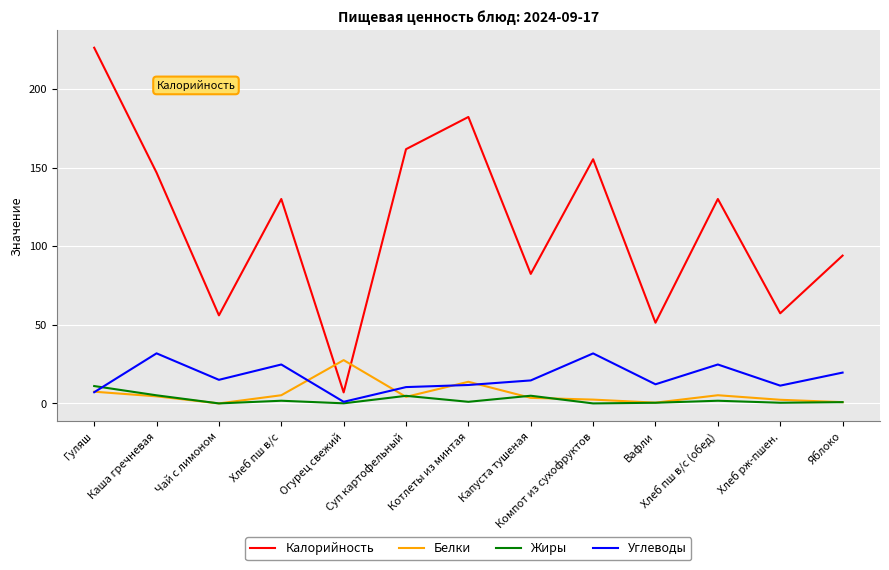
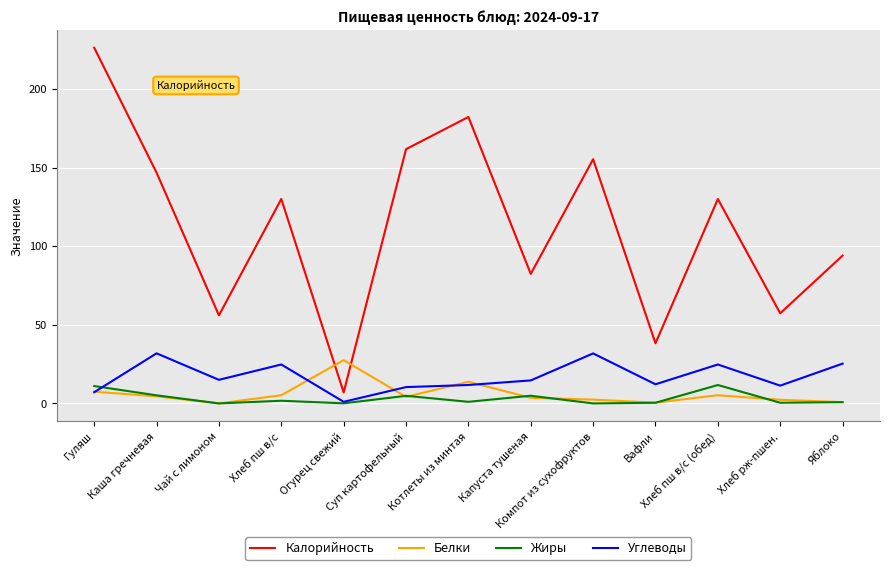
  {
    "Калорийность": {
      "Гуляш": 226,
      "Каша гречневая": 147,
      "Чай с лимоном": 56,
      "Хлеб пш в/с": 130,
      "Огурец свежий": 7,
      "Суп картофельный": 162,
      "Котлеты из минтая": 182,
      "Капуста тушеная": 82,
      "Компот из сухофруктов": 155,
-     "Вафли": 51,
+     "Вафли": 38,
      "Хлеб пш в/с (обед)": 130,
      "Хлеб рж-пшен.": 57,
      "Яблоко": 94
    },
    "Белки": {
      "Хлеб пш в/с": 5,
      "Огурец свежий": 28,
      "Котлеты из минтая": 14,
      "Компот из сухофруктов": 2,
      "Хлеб пш в/с (обед)": 5,
      "Хлеб рж-пшен.": 2
    },
    "Жиры": {
      "Гуляш": 11,
      "Хлеб пш в/с": 2,
      "Котлеты из минтая": 1,
      "Компот из сухофруктов": 0,
-     "Хлеб пш в/с (обед)": 2,
+     "Хлеб пш в/с (обед)": 12,
      "Хлеб рж-пшен.": 0
    },
    "Углеводы": {
      "Каша гречневая": 32,
      "Чай с лимоном": 15,
      "Хлеб пш в/с": 25,
      "Суп картофельный": 10,
      "Котлеты из минтая": 12,
      "Капуста тушеная": 15,
      "Компот из сухофруктов": 32,
      "Вафли": 12,
      "Хлеб пш в/с (обед)": 25,
      "Хлеб рж-пшен.": 11,
-     "Яблоко": 20
+     "Яблоко": 25
    }
  }
